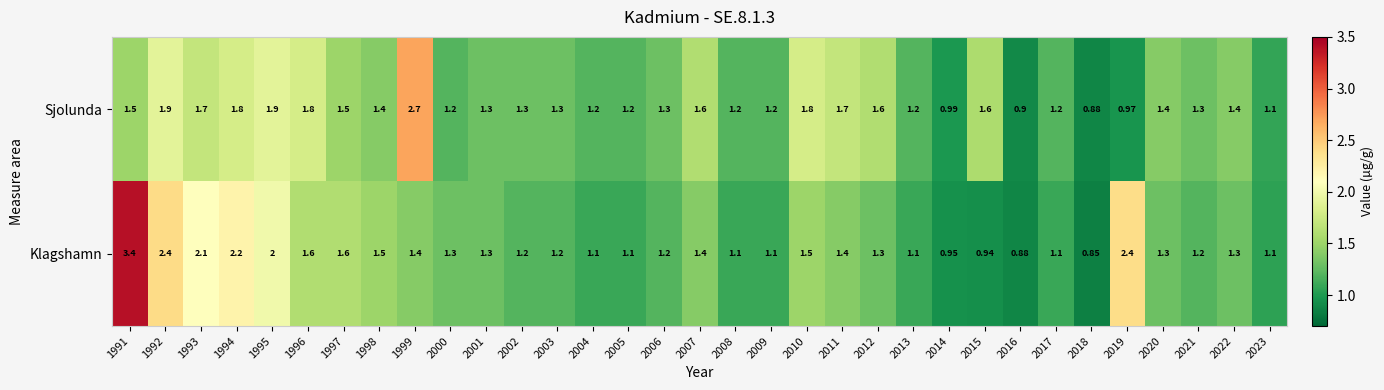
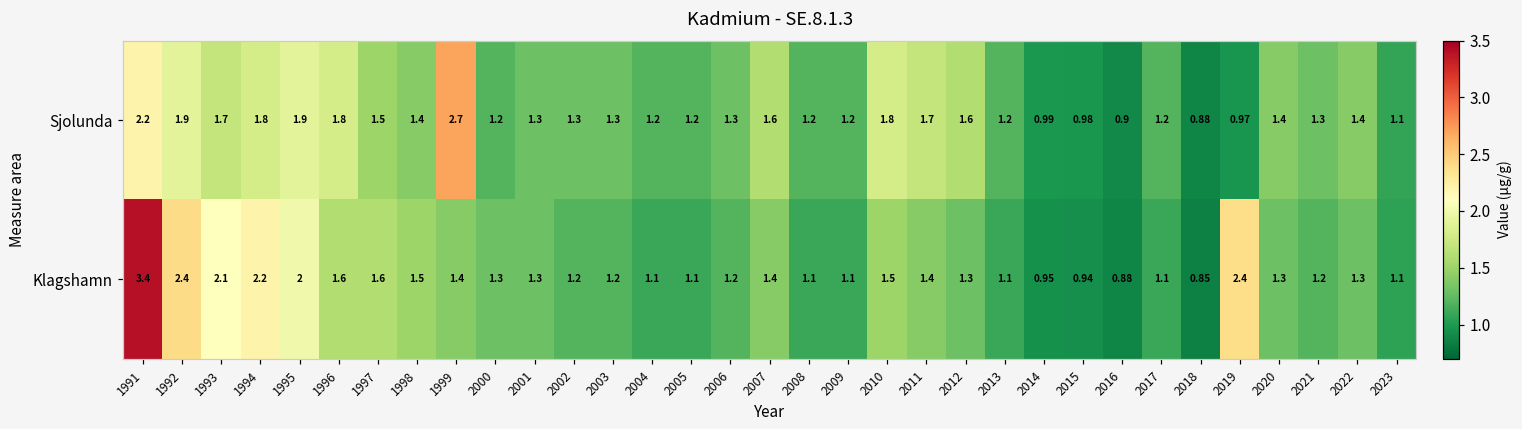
  {
    "Sjolunda": {
-     "1991": 1.5,
+     "1991": 2.2,
      "1992": 1.9,
      "1993": 1.7,
      "1994": 1.8,
      "1995": 1.9,
      "1996": 1.8,
      "1997": 1.5,
      "1998": 1.4,
      "1999": 2.7,
      "2000": 1.2,
      "2001": 1.3,
      "2002": 1.3,
      "2003": 1.3,
      "2004": 1.2,
      "2005": 1.2,
      "2006": 1.3,
      "2007": 1.6,
      "2008": 1.2,
      "2009": 1.2,
      "2010": 1.8,
      "2011": 1.7,
      "2012": 1.6,
      "2013": 1.2,
      "2014": 0.99,
-     "2015": 1.6,
+     "2015": 0.98,
      "2016": 0.9,
      "2017": 1.2,
      "2018": 0.88,
      "2019": 0.97,
      "2020": 1.4,
      "2021": 1.3,
      "2022": 1.4,
      "2023": 1.1
    },
    "Klagshamn": {
      "1991": 3.4,
      "1992": 2.4,
      "1993": 2.1,
      "1994": 2.2,
      "1995": 2,
      "1996": 1.6,
      "1997": 1.6,
      "1998": 1.5,
      "1999": 1.4,
      "2000": 1.3,
      "2001": 1.3,
      "2002": 1.2,
      "2003": 1.2,
      "2004": 1.1,
      "2005": 1.1,
      "2006": 1.2,
      "2007": 1.4,
      "2008": 1.1,
      "2009": 1.1,
      "2010": 1.5,
      "2011": 1.4,
      "2012": 1.3,
      "2013": 1.1,
      "2014": 0.95,
      "2015": 0.94,
      "2016": 0.88,
      "2017": 1.1,
      "2018": 0.85,
      "2019": 2.4,
      "2020": 1.3,
      "2021": 1.2,
      "2022": 1.3,
      "2023": 1.1
    }
  }
